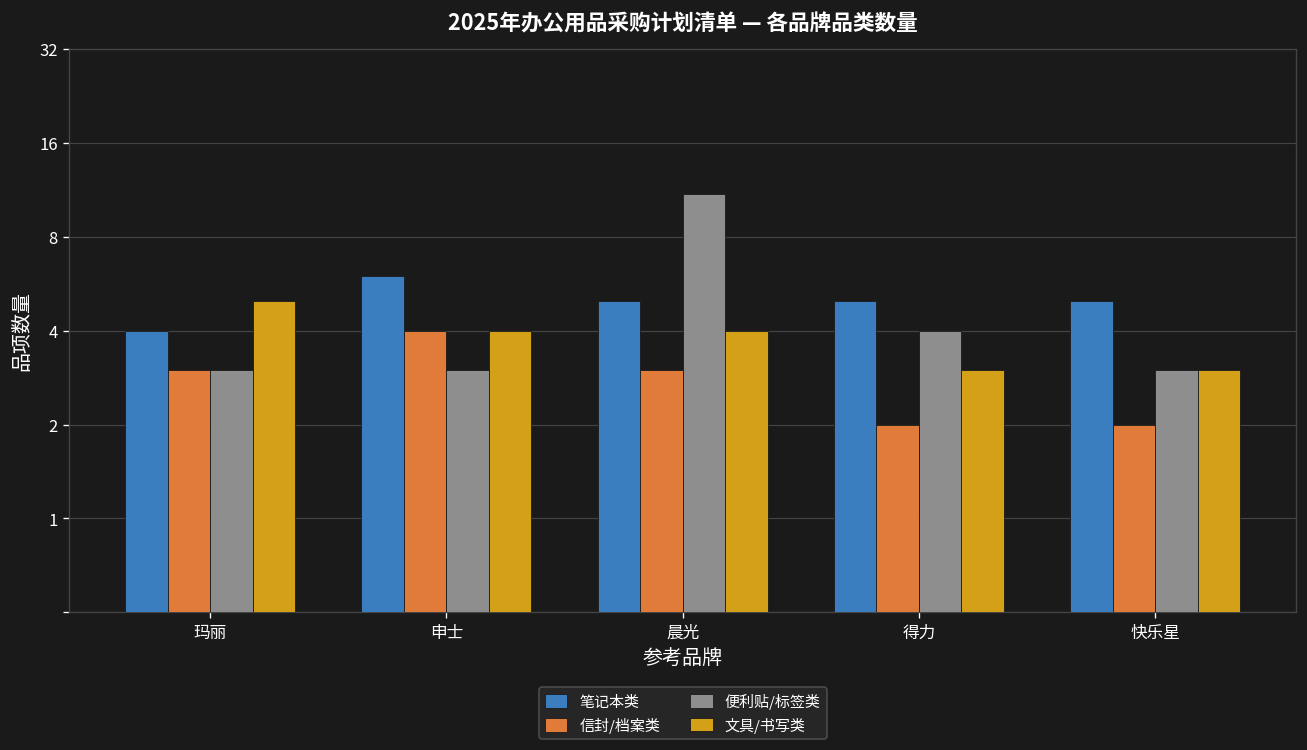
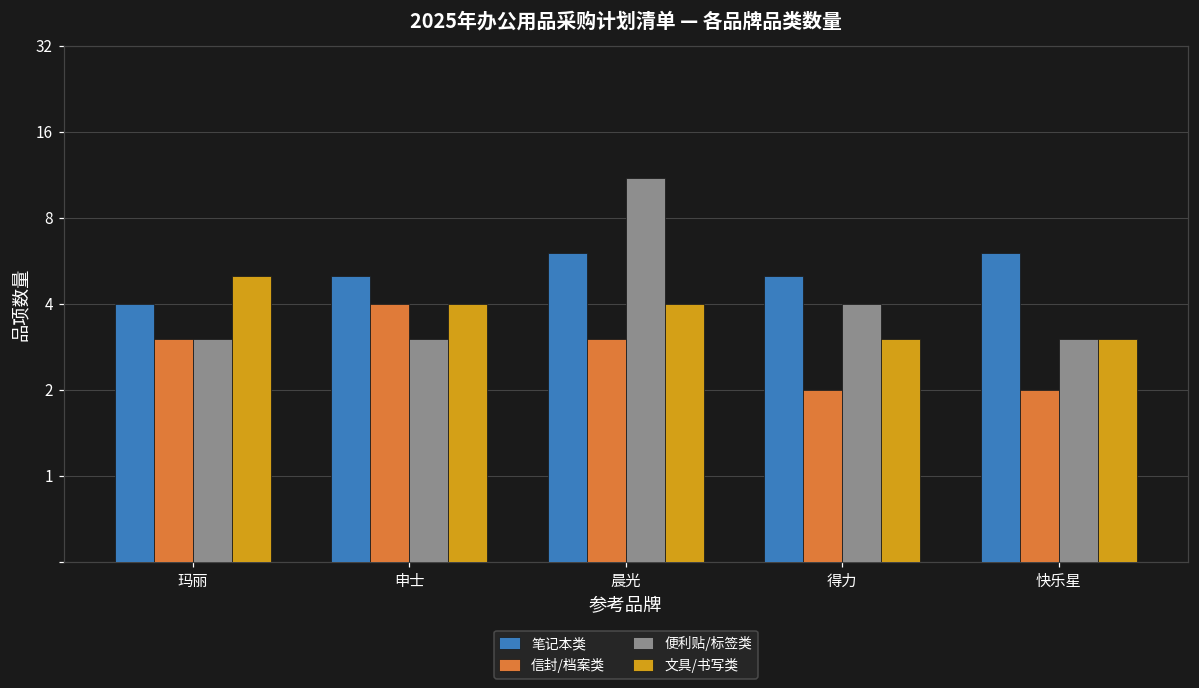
  {
    "笔记本类": {
      "玛丽": 4,
-     "申士": 6,
-     "晨光": 5,
+     "申士": 5,
+     "晨光": 6,
      "得力": 5,
-     "快乐星": 5
+     "快乐星": 6
    },
    "便利贴/标签类": {
      "玛丽": 3,
      "申士": 3,
      "晨光": 11,
      "得力": 4,
      "快乐星": 3
    }
  }
